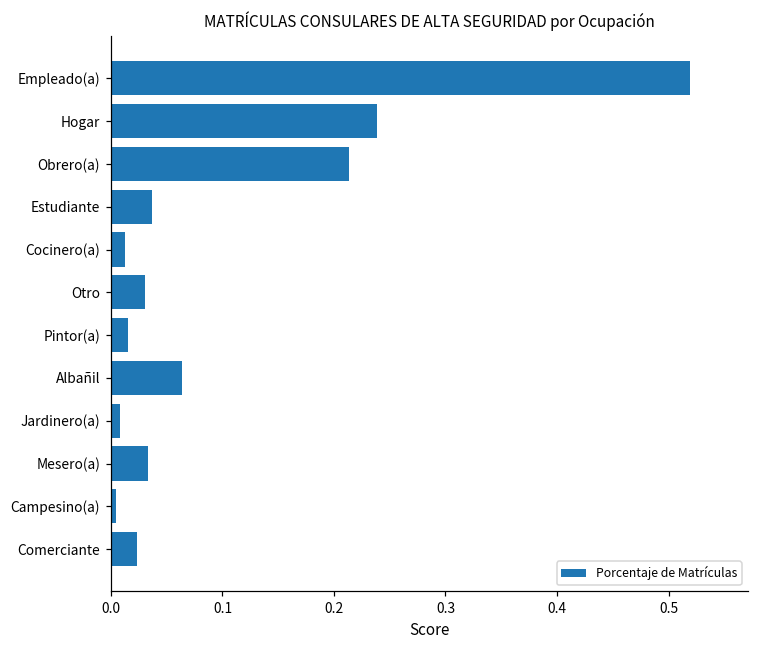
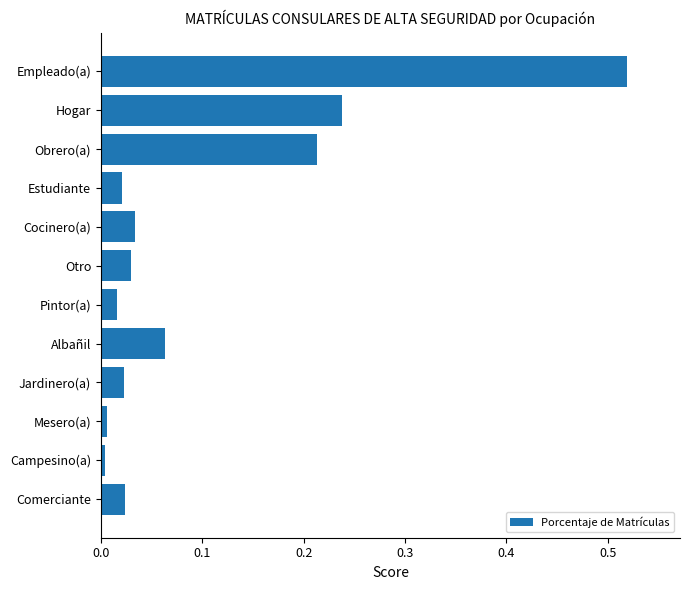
  {
    "Empleado(a)": 0.519,
    "Hogar": 0.238,
    "Obrero(a)": 0.213,
-   "Estudiante": 0.037,
-   "Cocinero(a)": 0.012,
+   "Estudiante": 0.021,
+   "Cocinero(a)": 0.034,
    "Otro": 0.030,
    "Pintor(a)": 0.016,
    "Albañil": 0.064,
-   "Jardinero(a)": 0.008,
-   "Mesero(a)": 0.033,
+   "Jardinero(a)": 0.023,
+   "Mesero(a)": 0.006,
    "Campesino(a)": 0.004,
    "Comerciante": 0.023
  }
